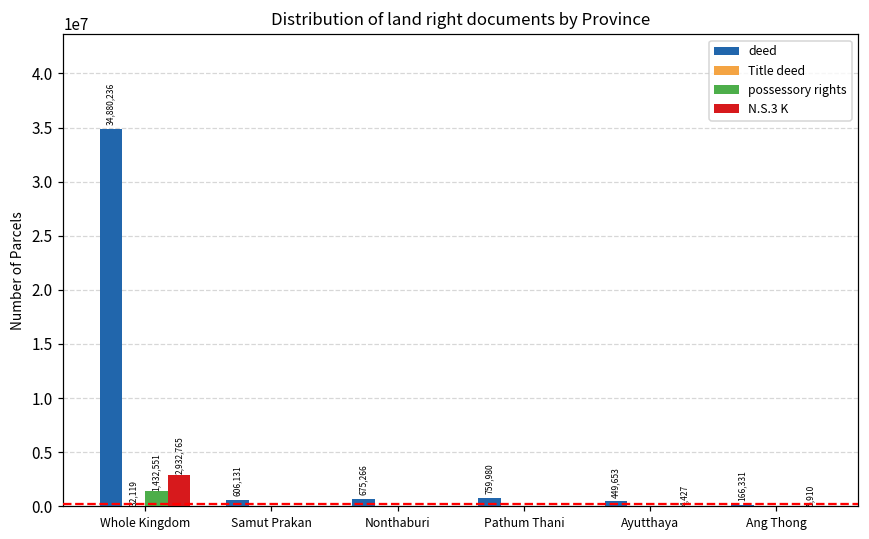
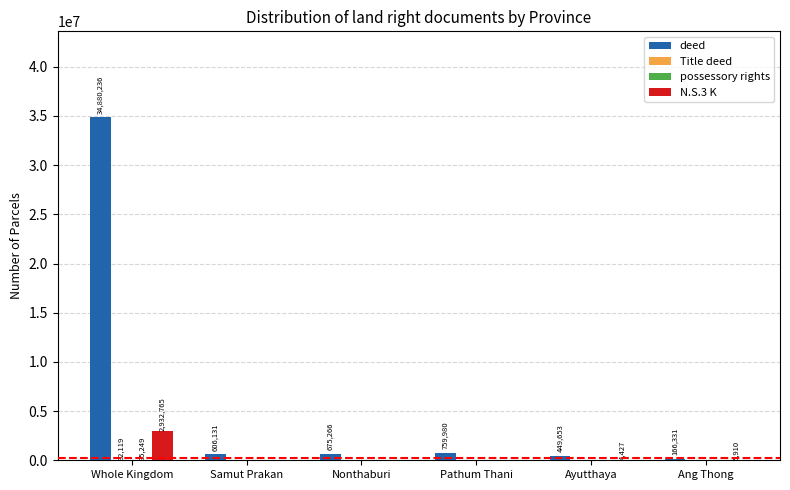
  {
    "deed": {
      "Whole Kingdom": "34,880,236",
      "Samut Prakan": "606,131",
      "Nonthaburi": "675,266",
      "Pathum Thani": "759,980",
      "Ayutthaya": "449,653",
      "Ang Thong": "166,331"
    },
    "Title deed": {
      "Whole Kingdom": "32,119"
    },
    "possessory rights": {
-     "Whole Kingdom": "1,432,551"
+     "Whole Kingdom": "35,249"
    },
    "N.S.3 K": {
      "Whole Kingdom": "2,932,765",
      "Ayutthaya": "4,427",
      "Ang Thong": "5,910"
    }
  }
